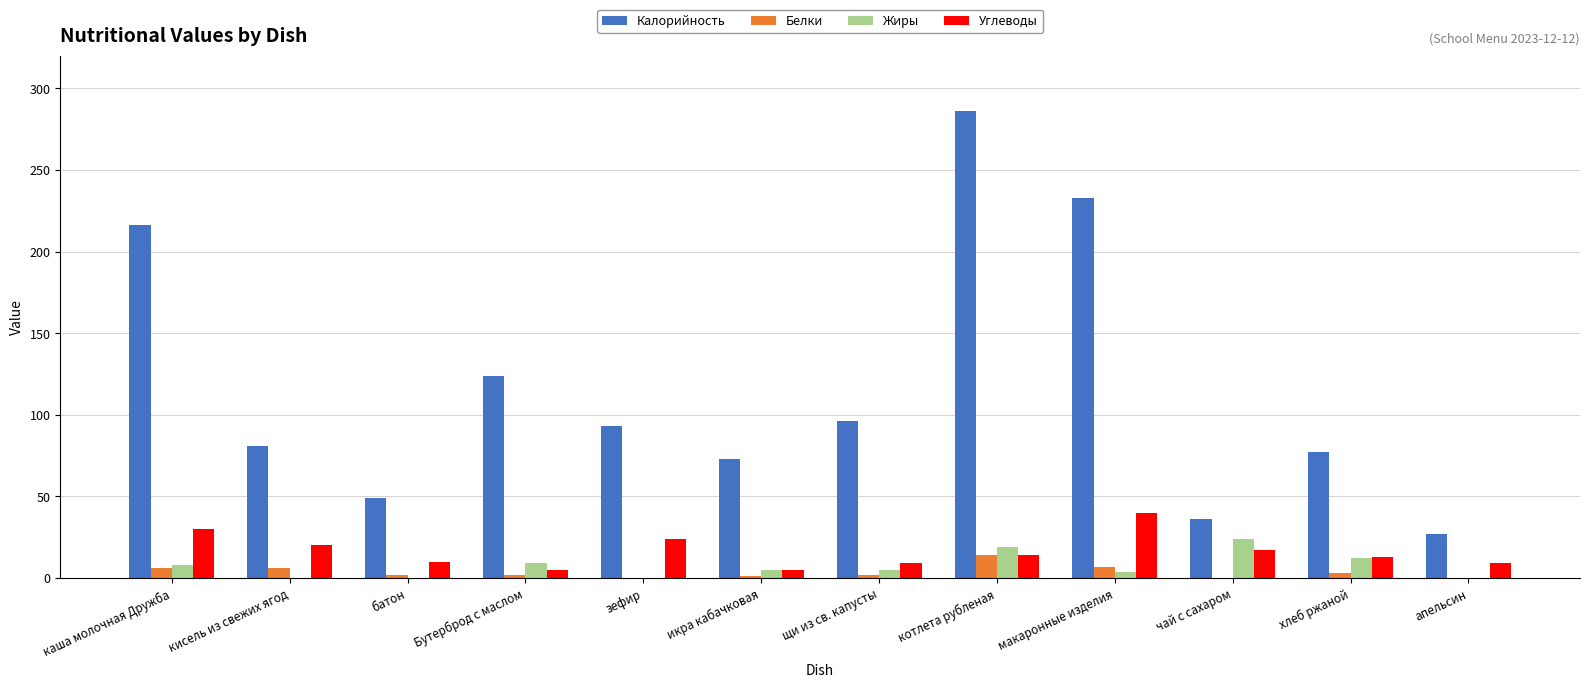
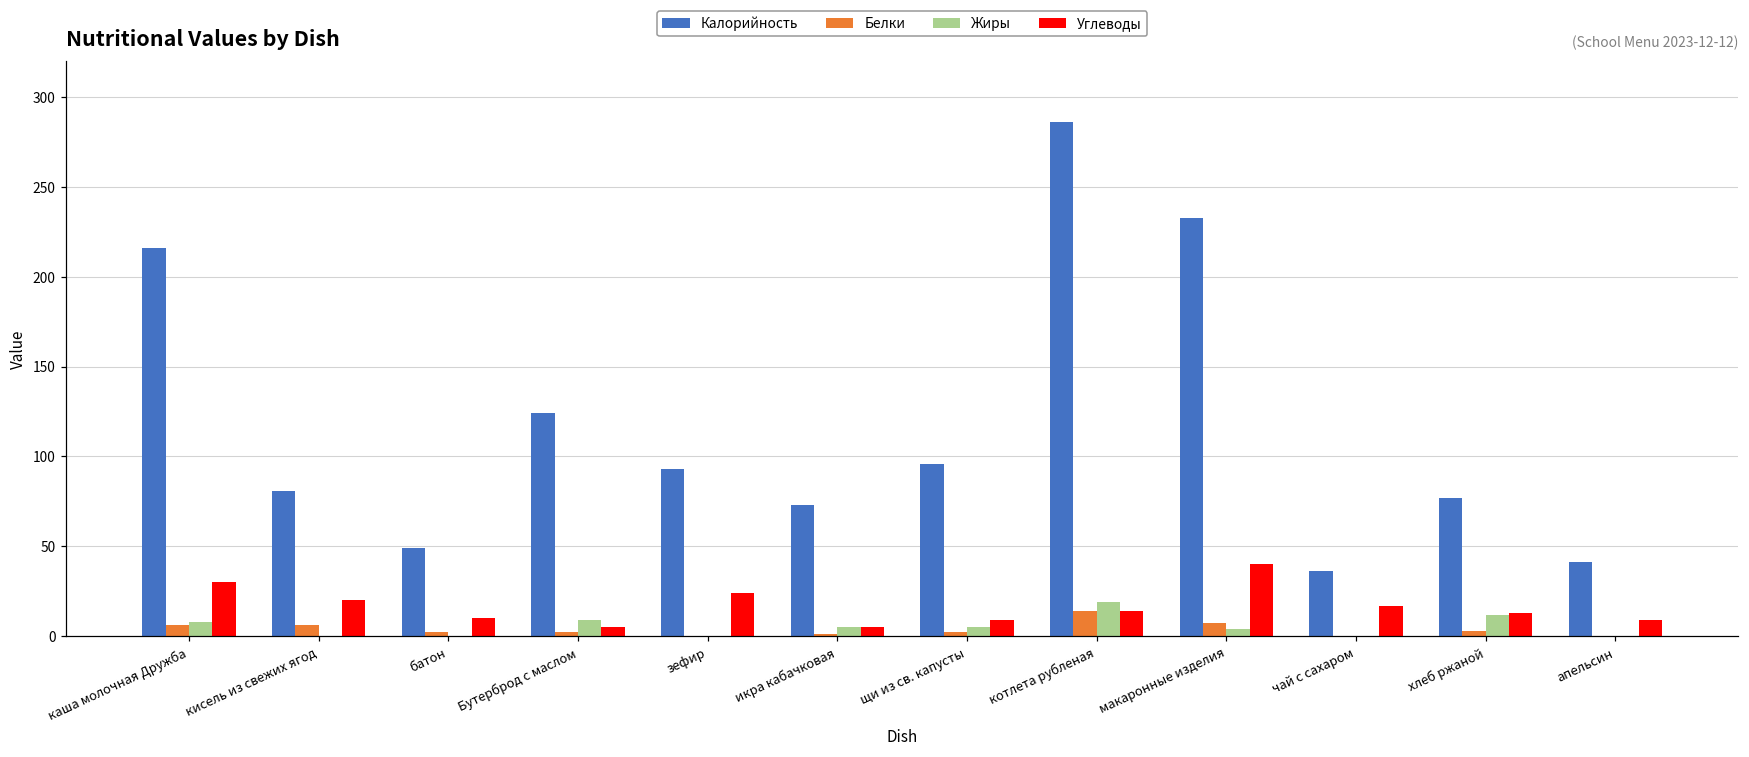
  {
    "Калорийность": {
      "каша молочная Дружба": 216,
      "кисель из свежих ягод": 81,
      "батон": 49,
      "Бутерброд с маслом": 124,
      "зефир": 93,
      "икра кабачковая": 73,
      "щи из св. капусты": 96,
      "котлета рубленая": 286,
      "макаронные изделия": 233,
      "чай с сахаром": 36,
      "хлеб ржаной": 77,
-     "апельсин": 27
+     "апельсин": 41
    },
    "Белки": {
      "каша молочная Дружба": 6,
      "кисель из свежих ягод": 6,
      "батон": 2,
      "Бутерброд с маслом": 2,
      "зефир": 0,
      "щи из св. капусты": 2,
      "котлета рубленая": 14,
      "макаронные изделия": 7,
      "чай с сахаром": 0,
      "хлеб ржаной": 3,
      "апельсин": 0
    },
    "Жиры": {
      "каша молочная Дружба": 8,
      "кисель из свежих ягод": 0,
      "батон": 0,
      "Бутерброд с маслом": 9,
      "зефир": 0,
      "икра кабачковая": 5,
      "щи из св. капусты": 5,
      "котлета рубленая": 19,
      "макаронные изделия": 4,
-     "чай с сахаром": 24,
+     "чай с сахаром": 0,
      "хлеб ржаной": 12,
      "апельсин": 0
    },
    "Углеводы": {
      "каша молочная Дружба": 30,
      "кисель из свежих ягод": 20,
      "батон": 10,
      "Бутерброд с маслом": 5,
      "зефир": 24,
      "икра кабачковая": 5,
      "щи из св. капусты": 9,
      "котлета рубленая": 14,
      "макаронные изделия": 40,
      "чай с сахаром": 17,
      "хлеб ржаной": 13,
      "апельсин": 9
    }
  }
